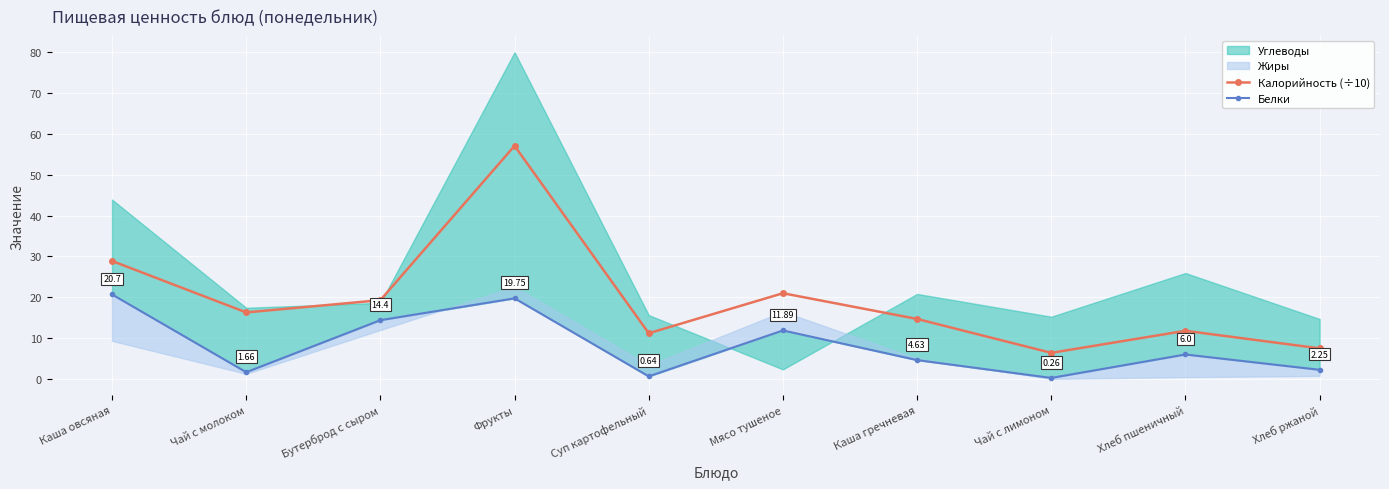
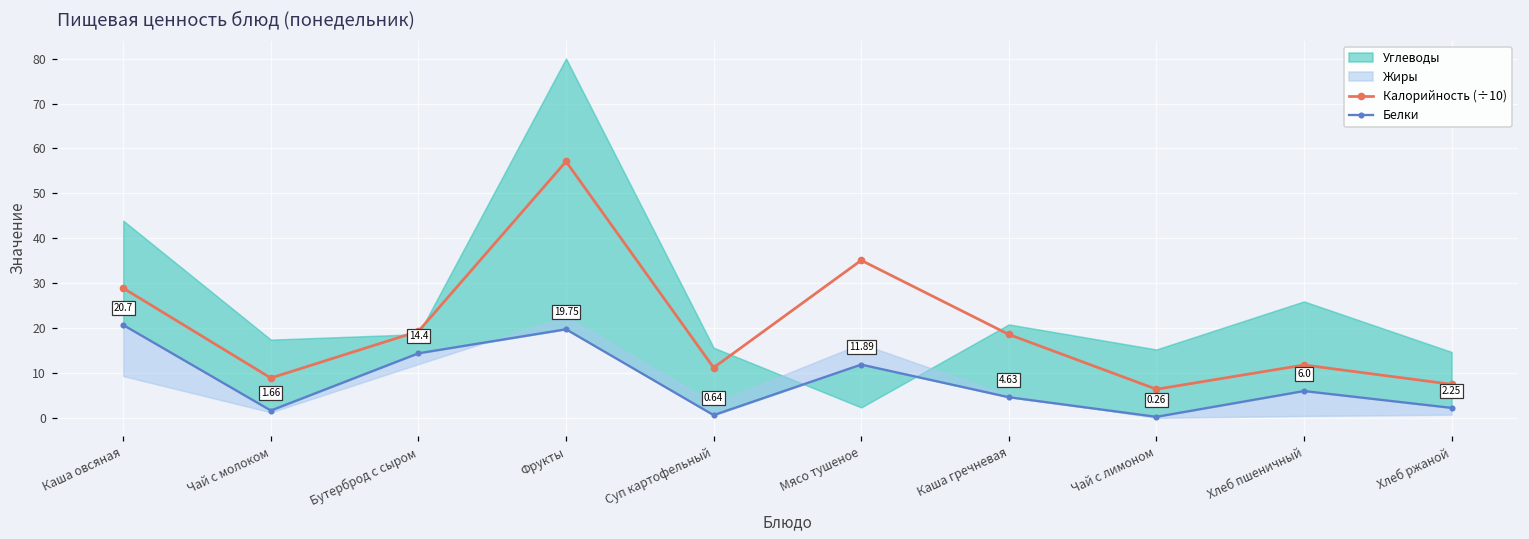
  {
    "Калорийность (÷10)": {
      "Каша овсяная": 29,
-     "Чай с молоком": 16,
+     "Чай с молоком": 9,
      "Фрукты": 57,
      "Суп картофельный": 11,
-     "Мясо тушеное": 21,
-     "Каша гречневая": 15
+     "Мясо тушеное": 35,
+     "Каша гречневая": 19
    }
  }
